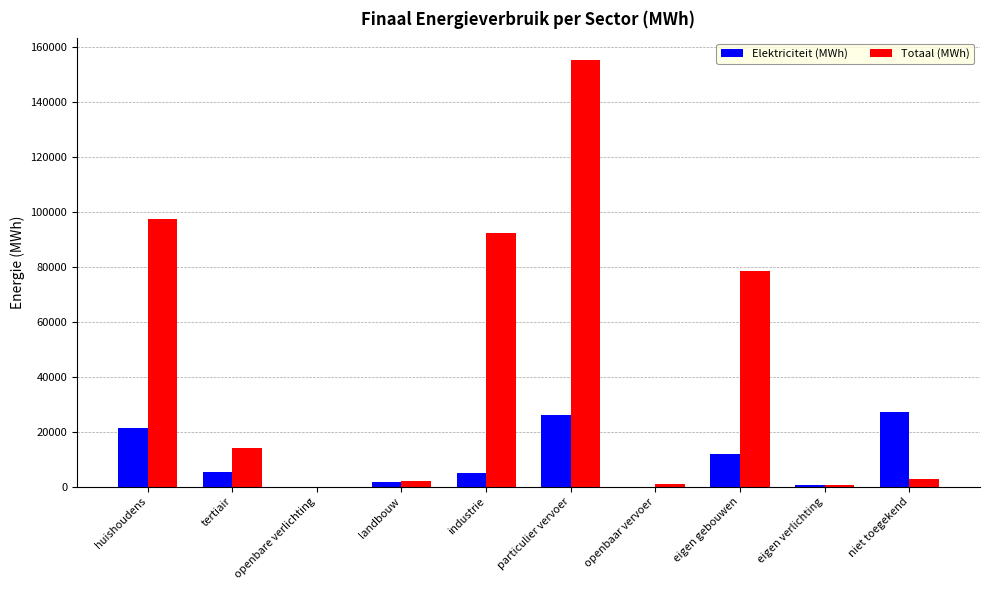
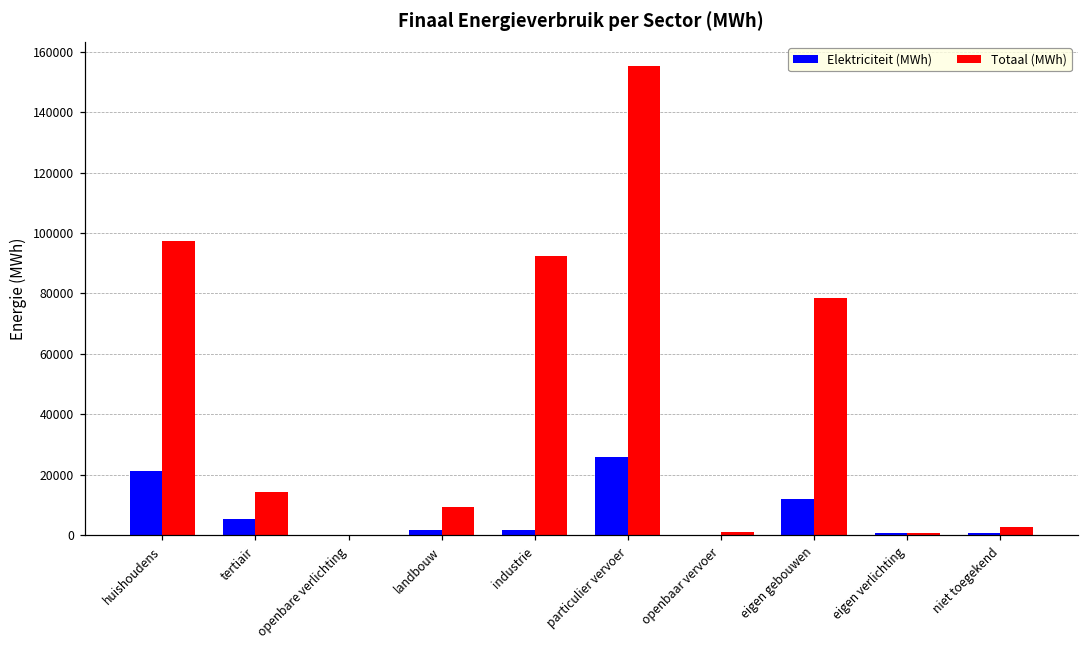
  {
    "Elektriciteit (MWh)": {
      "huishoudens": 21000,
      "tertiair": 5000,
      "openbare verlichting": 0,
      "landbouw": 2000,
-     "industrie": 5000,
+     "industrie": 2000,
      "particulier vervoer": 26000,
      "eigen gebouwen": 12000,
-     "niet toegekend": 27000
+     "niet toegekend": 1000
    },
    "Totaal (MWh)": {
      "huishoudens": 97000,
      "tertiair": 14000,
      "openbare verlichting": 0,
-     "landbouw": 2000,
+     "landbouw": 9000,
      "industrie": 92000,
      "particulier vervoer": 155000,
      "openbaar vervoer": 1000,
      "eigen gebouwen": 79000,
      "niet toegekend": 3000
    }
  }
